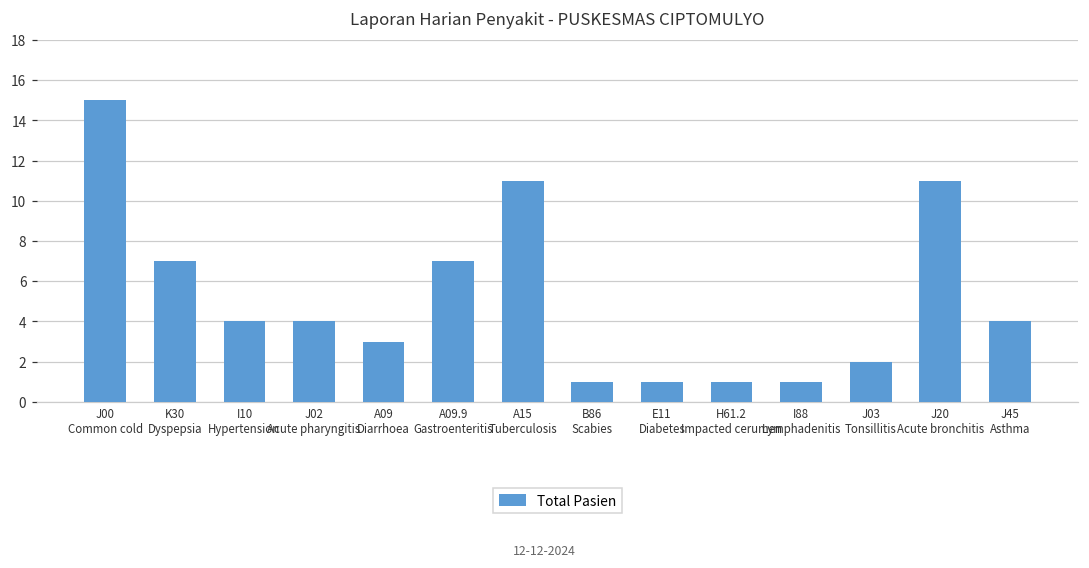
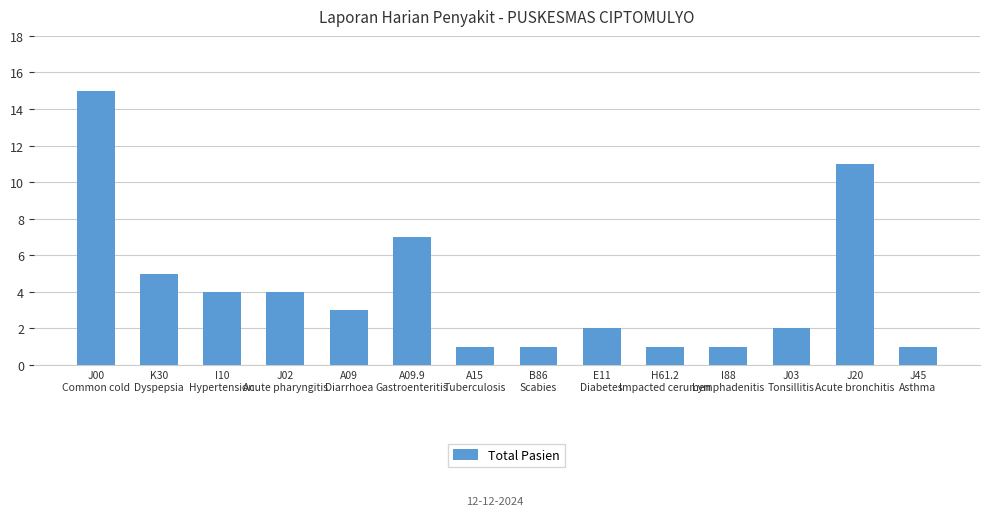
  {
    "J00 Common cold": 15,
-   "K30 Dyspepsia": 7,
+   "K30 Dyspepsia": 5,
    "J02 Acute pharyngitis": 4,
    "A09 Diarrhoea": 3,
    "A09.9 Gastroenteritis": 7,
-   "A15 Tuberculosis": 11,
+   "A15 Tuberculosis": 1,
    "B86 Scabies": 1,
-   "E11 Diabetes": 1,
+   "E11 Diabetes": 2,
    "J03 Tonsillitis": 2,
    "J20 Acute bronchitis": 11,
-   "J45 Asthma": 4
+   "J45 Asthma": 1
  }
